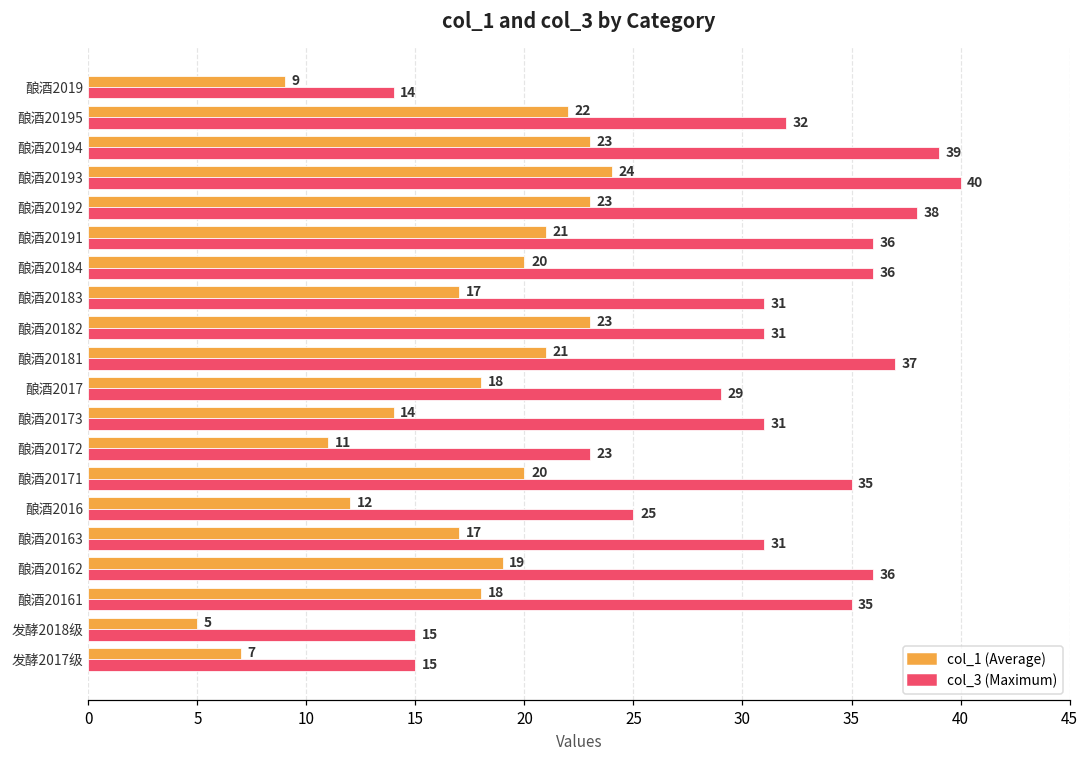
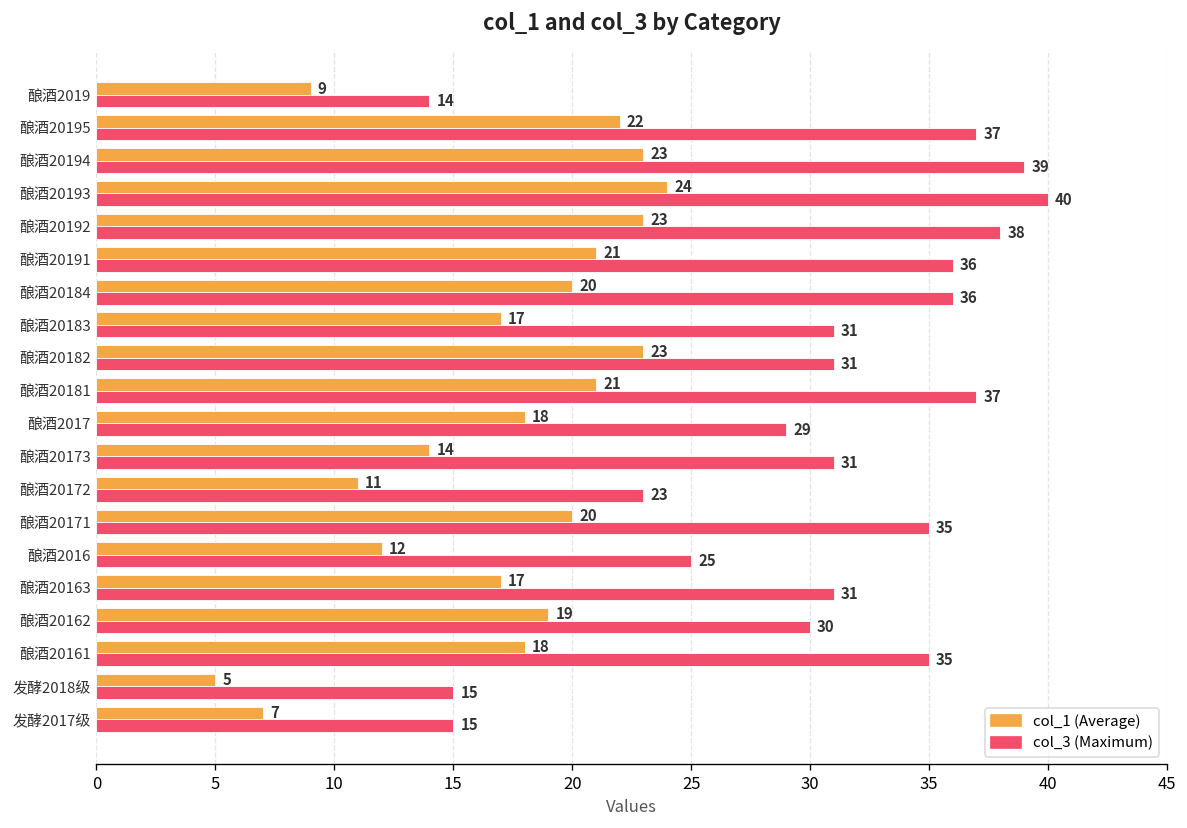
  {
    "col_1 (Average)": {
      "酿酒2019": 9,
      "酿酒20195": 22,
      "酿酒20194": 23,
      "酿酒20193": 24,
      "酿酒20192": 23,
      "酿酒20191": 21,
      "酿酒20184": 20,
      "酿酒20183": 17,
      "酿酒20182": 23,
      "酿酒20181": 21,
      "酿酒2017": 18,
      "酿酒20173": 14,
      "酿酒20172": 11,
      "酿酒20171": 20,
      "酿酒2016": 12,
      "酿酒20163": 17,
      "酿酒20162": 19,
      "酿酒20161": 18,
      "发酵2018级": 5,
      "发酵2017级": 7
    },
    "col_3 (Maximum)": {
      "酿酒2019": 14,
-     "酿酒20195": 32,
+     "酿酒20195": 37,
      "酿酒20194": 39,
      "酿酒20193": 40,
      "酿酒20192": 38,
      "酿酒20191": 36,
      "酿酒20184": 36,
      "酿酒20183": 31,
      "酿酒20182": 31,
      "酿酒20181": 37,
      "酿酒2017": 29,
      "酿酒20173": 31,
      "酿酒20172": 23,
      "酿酒20171": 35,
      "酿酒2016": 25,
      "酿酒20163": 31,
-     "酿酒20162": 36,
+     "酿酒20162": 30,
      "酿酒20161": 35,
      "发酵2018级": 15,
      "发酵2017级": 15
    }
  }
